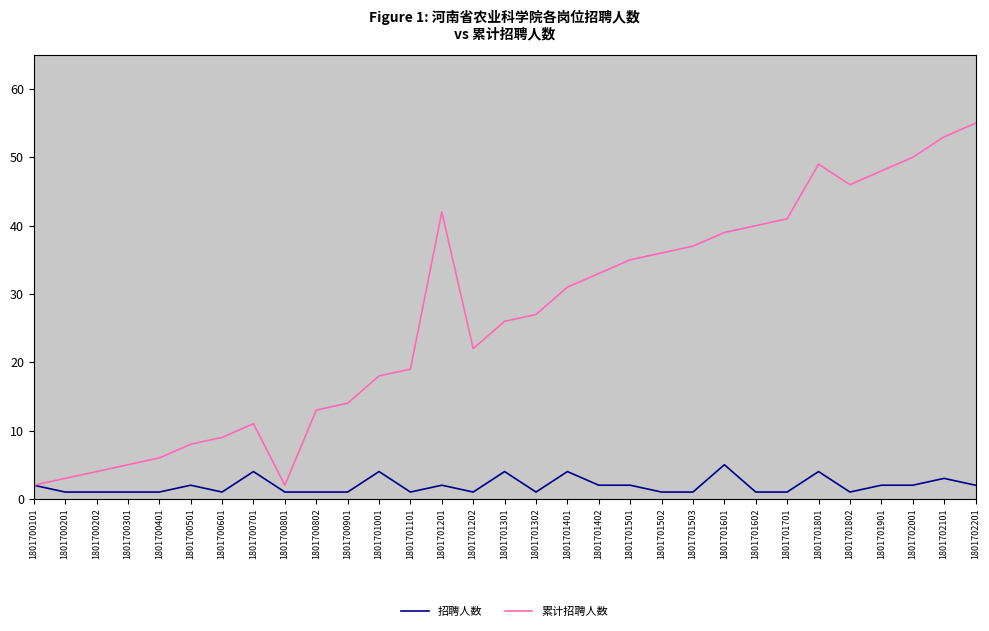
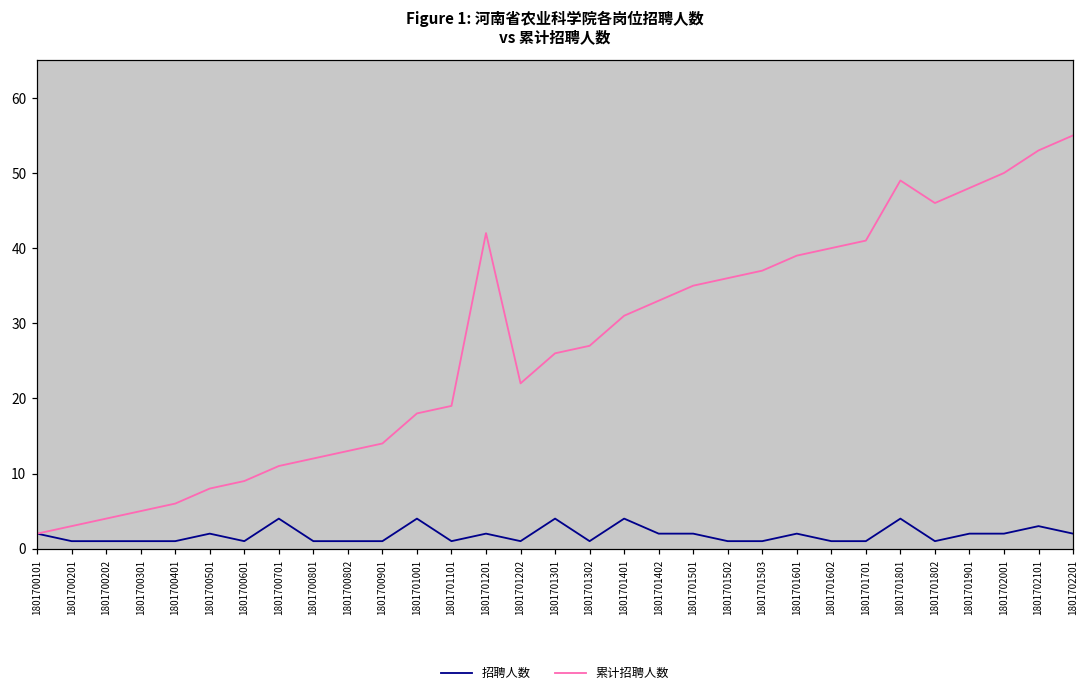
  {
    "招聘人数": {
      "1801700201": 1,
      "1801700202": 1,
      "1801700301": 1,
      "1801700401": 1,
      "1801700501": 2,
      "1801700601": 1,
      "1801700701": 4,
      "1801700801": 1,
      "1801700802": 1,
      "1801700901": 1,
      "1801701001": 4,
      "1801701101": 1,
      "1801701201": 2,
      "1801701202": 1,
      "1801701301": 4,
      "1801701302": 1,
      "1801701401": 4,
      "1801701402": 2,
      "1801701501": 2,
      "1801701502": 1,
      "1801701503": 1,
-     "1801701601": 5,
+     "1801701601": 2,
      "1801701602": 1,
      "1801701701": 1,
      "1801701801": 4,
      "1801701802": 1,
      "1801701901": 2,
      "1801702001": 2,
      "1801702101": 3,
      "1801702201": 2
    },
    "累计招聘人数": {
      "1801700201": 3,
      "1801700202": 4,
      "1801700301": 5,
      "1801700401": 6,
      "1801700501": 8,
      "1801700601": 9,
      "1801700701": 11,
-     "1801700801": 2,
+     "1801700801": 12,
      "1801700802": 13,
      "1801700901": 14,
      "1801701001": 18,
      "1801701101": 19,
      "1801701201": 42,
      "1801701202": 22,
      "1801701301": 26,
      "1801701302": 27,
      "1801701401": 31,
      "1801701402": 33,
      "1801701501": 35,
      "1801701502": 36,
      "1801701503": 37,
      "1801701601": 39,
      "1801701602": 40,
      "1801701701": 41,
      "1801701801": 49,
      "1801701802": 46,
      "1801701901": 48,
      "1801702001": 50,
      "1801702101": 53,
      "1801702201": 55
    }
  }
